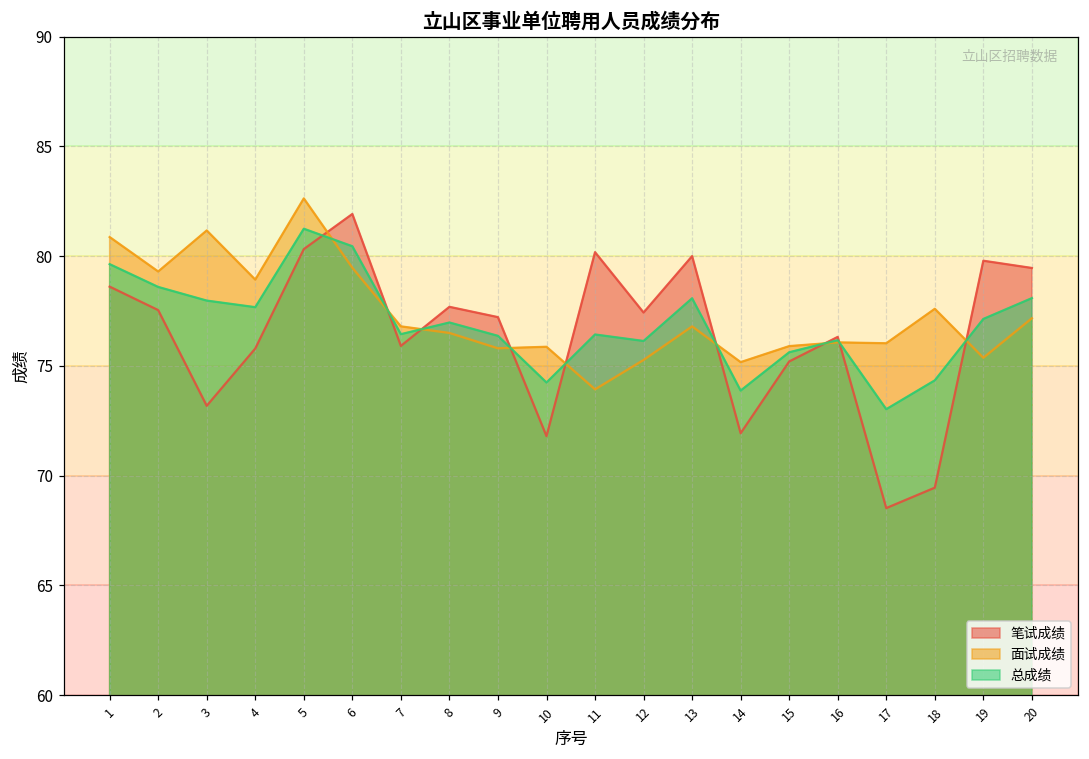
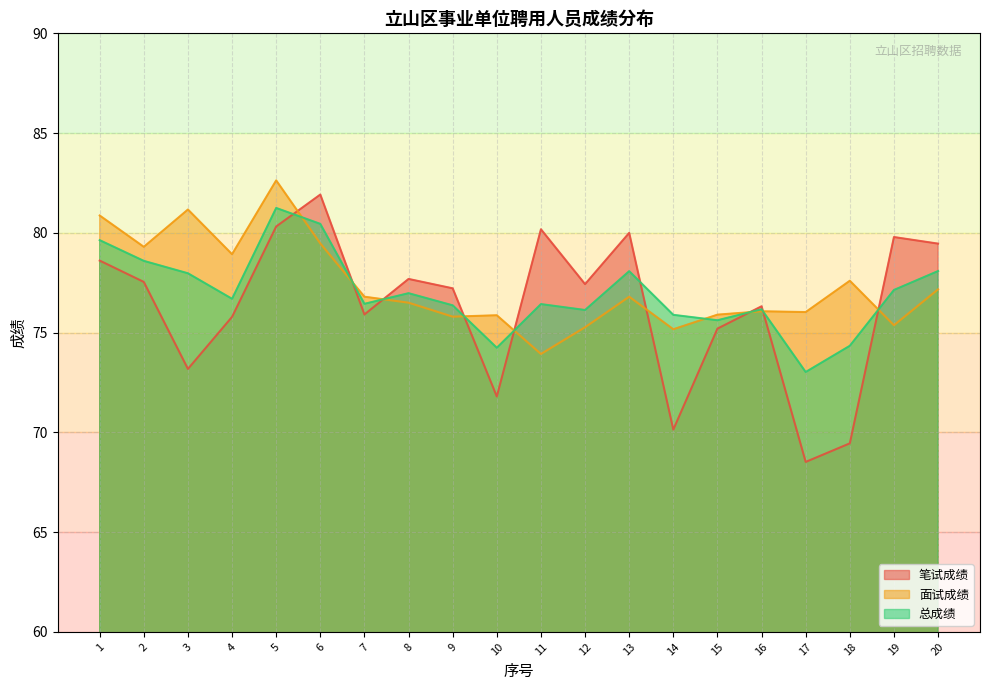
  {
    "笔试成绩": {
      "1": 78.6,
      "2": 77.5,
      "3": 73.2,
      "4": 75.8,
      "5": 80.3,
      "6": 81.9,
      "7": 75.9,
      "8": 77.7,
      "9": 77.2,
      "10": 71.8,
      "11": 80.2,
      "12": 77.4,
      "13": 80.0,
-     "14": 71.9,
+     "14": 70.1,
      "15": 75.2,
      "16": 76.3,
      "17": 68.5,
      "18": 69.5,
      "19": 79.8,
      "20": 79.5
    },
    "面试成绩": {
      "1": 80.9,
      "2": 79.3,
      "3": 81.2,
      "4": 78.9,
      "5": 82.6,
      "6": 79.5,
      "7": 76.8,
      "8": 76.5,
      "9": 75.8,
      "10": 75.9,
      "11": 73.9,
      "12": 75.3,
      "13": 76.8,
      "14": 75.2,
      "15": 75.9,
      "17": 76.0,
      "18": 77.6,
      "19": 75.4,
      "20": 77.2
    },
    "总成绩": {
      "1": 79.6,
      "2": 78.6,
      "3": 78.0,
-     "4": 77.7,
+     "4": 76.7,
      "5": 81.2,
      "6": 80.5,
      "7": 76.4,
      "8": 77.0,
      "9": 76.4,
      "10": 74.2,
      "11": 76.4,
      "12": 76.1,
      "13": 78.1,
-     "14": 73.9,
+     "14": 75.9,
      "15": 75.6,
      "17": 73.0,
      "18": 74.3,
      "19": 77.1,
      "20": 78.1
    }
  }
